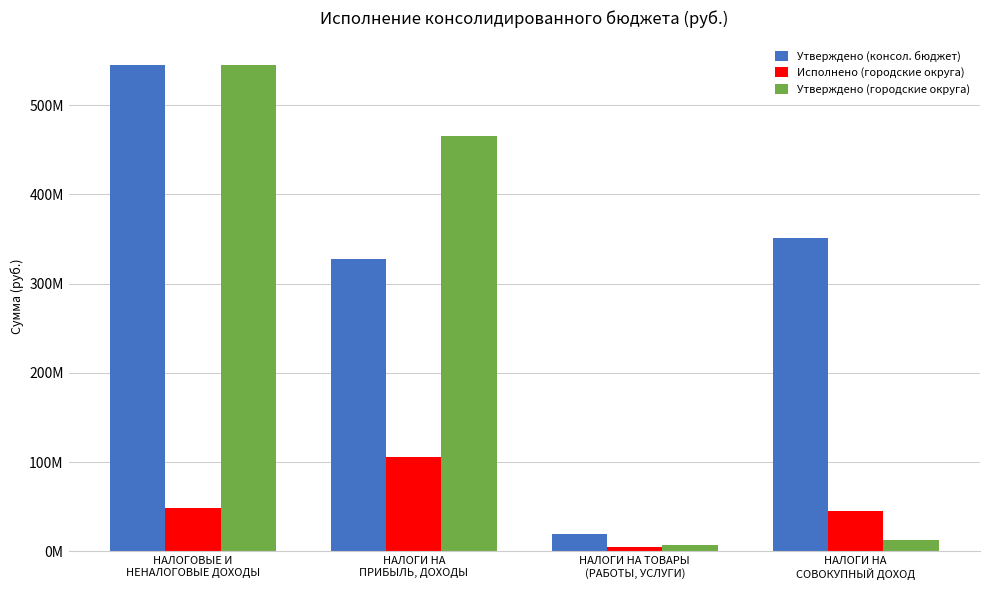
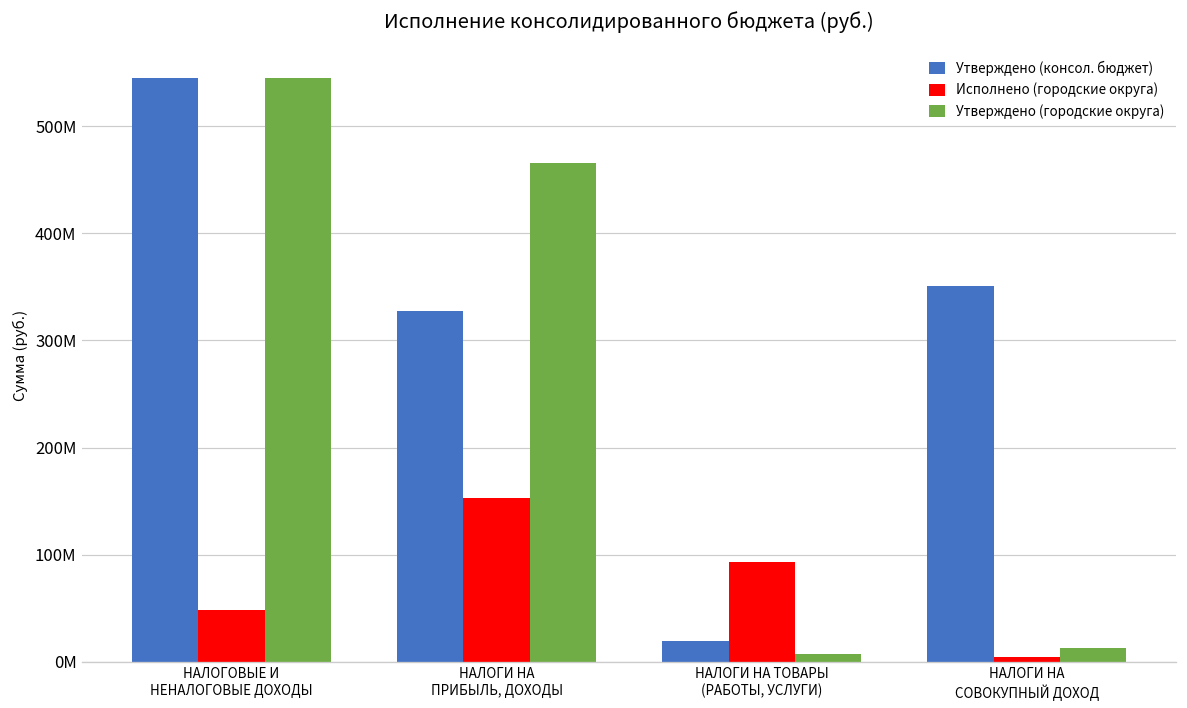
  {
    "Утверждено (консол. бюджет)": {
      "НАЛОГОВЫЕ И НЕНАЛОГОВЫЕ ДОХОДЫ": 550000000,
      "НАЛОГИ НА ПРИБЫЛЬ, ДОХОДЫ": 330000000,
      "НАЛОГИ НА ТОВАРЫ (РАБОТЫ, УСЛУГИ)": 20000000,
      "НАЛОГИ НА СОВОКУПНЫЙ ДОХОД": 350000000
    },
    "Исполнено (городские округа)": {
      "НАЛОГОВЫЕ И НЕНАЛОГОВЫЕ ДОХОДЫ": 50000000,
-     "НАЛОГИ НА ПРИБЫЛЬ, ДОХОДЫ": 110000000,
-     "НАЛОГИ НА ТОВАРЫ (РАБОТЫ, УСЛУГИ)": 10000000,
-     "НАЛОГИ НА СОВОКУПНЫЙ ДОХОД": 50000000
+     "НАЛОГИ НА ПРИБЫЛЬ, ДОХОДЫ": 150000000,
+     "НАЛОГИ НА ТОВАРЫ (РАБОТЫ, УСЛУГИ)": 90000000,
+     "НАЛОГИ НА СОВОКУПНЫЙ ДОХОД": 0
    },
    "Утверждено (городские округа)": {
      "НАЛОГОВЫЕ И НЕНАЛОГОВЫЕ ДОХОДЫ": 550000000,
      "НАЛОГИ НА ПРИБЫЛЬ, ДОХОДЫ": 470000000,
      "НАЛОГИ НА ТОВАРЫ (РАБОТЫ, УСЛУГИ)": 10000000,
      "НАЛОГИ НА СОВОКУПНЫЙ ДОХОД": 10000000
    }
  }
